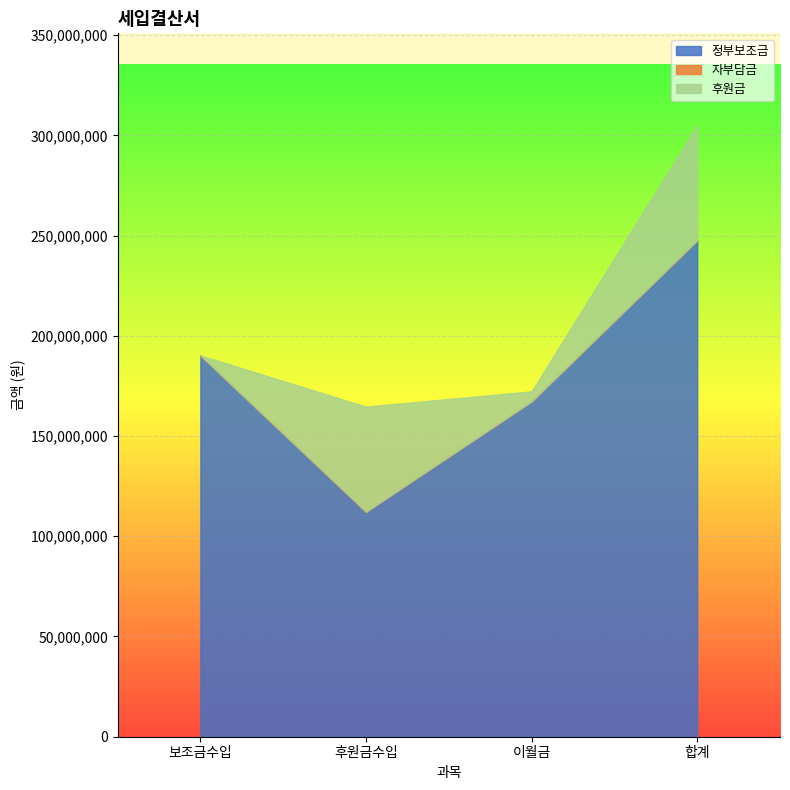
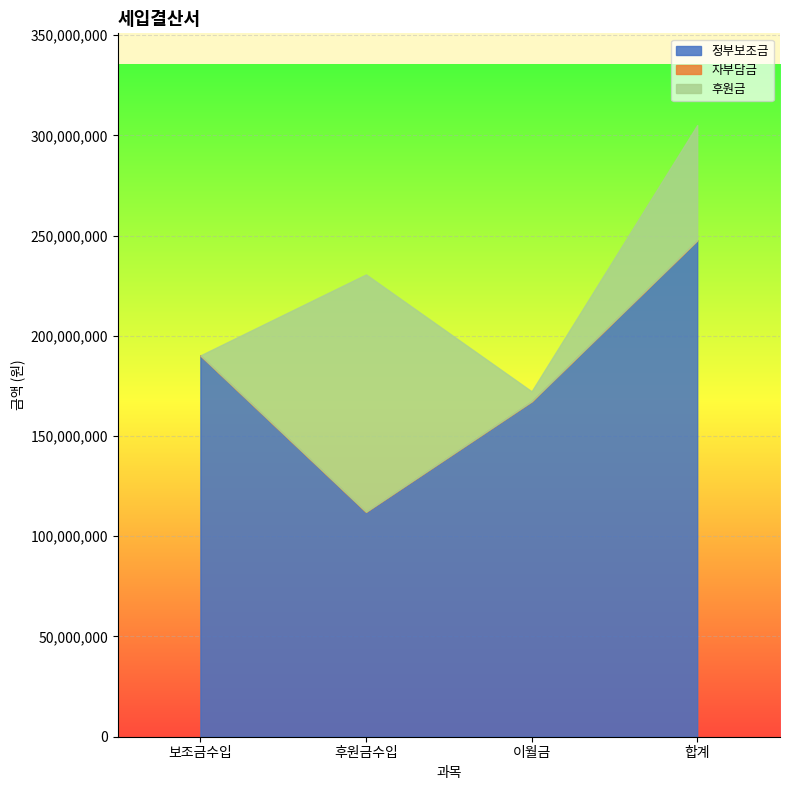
  {
    "자부담금": {
      "후원금수입": "112,000,000",
      "이월금": "167,000,000",
      "합계": "248,000,000"
    },
    "후원금": {
-     "후원금수입": "52,000,000",
+     "후원금수입": "118,000,000",
      "이월금": "5,000,000",
      "합계": "57,000,000"
    }
  }
